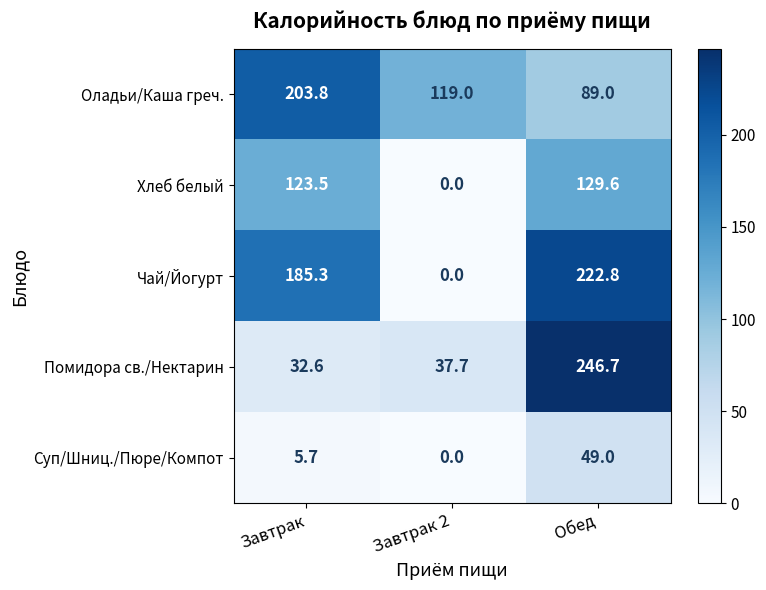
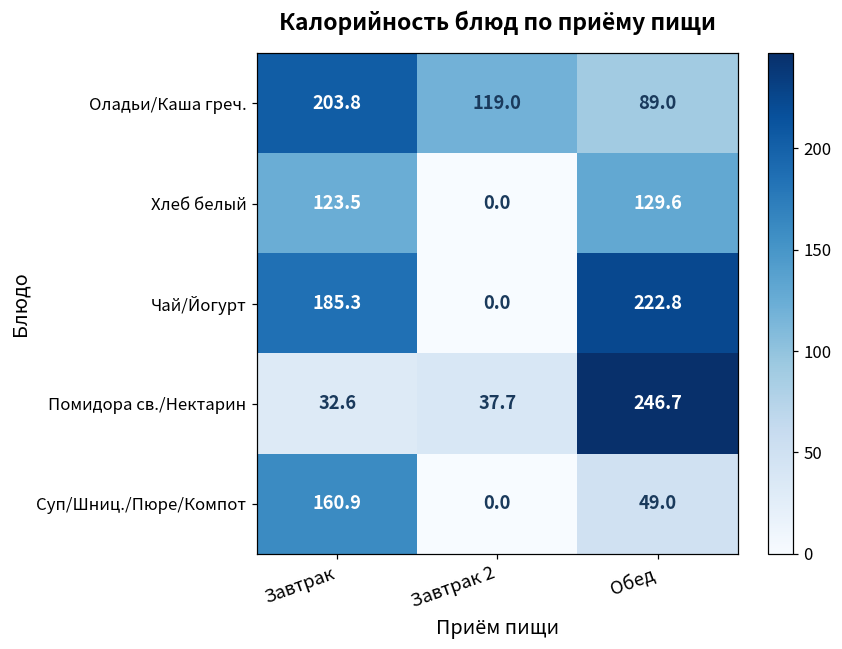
  {
    "Оладьи/Каша греч.": {
      "Завтрак": 203.8,
      "Завтрак 2": 119.0,
      "Обед": 89.0
    },
    "Хлеб белый": {
      "Завтрак": 123.5,
      "Завтрак 2": 0.0,
      "Обед": 129.6
    },
    "Чай/Йогурт": {
      "Завтрак": 185.3,
      "Завтрак 2": 0.0,
      "Обед": 222.8
    },
    "Помидора св./Нектарин": {
      "Завтрак": 32.6,
      "Завтрак 2": 37.7,
      "Обед": 246.7
    },
    "Суп/Шниц./Пюре/Компот": {
-     "Завтрак": 5.7,
+     "Завтрак": 160.9,
      "Завтрак 2": 0.0,
      "Обед": 49.0
    }
  }
